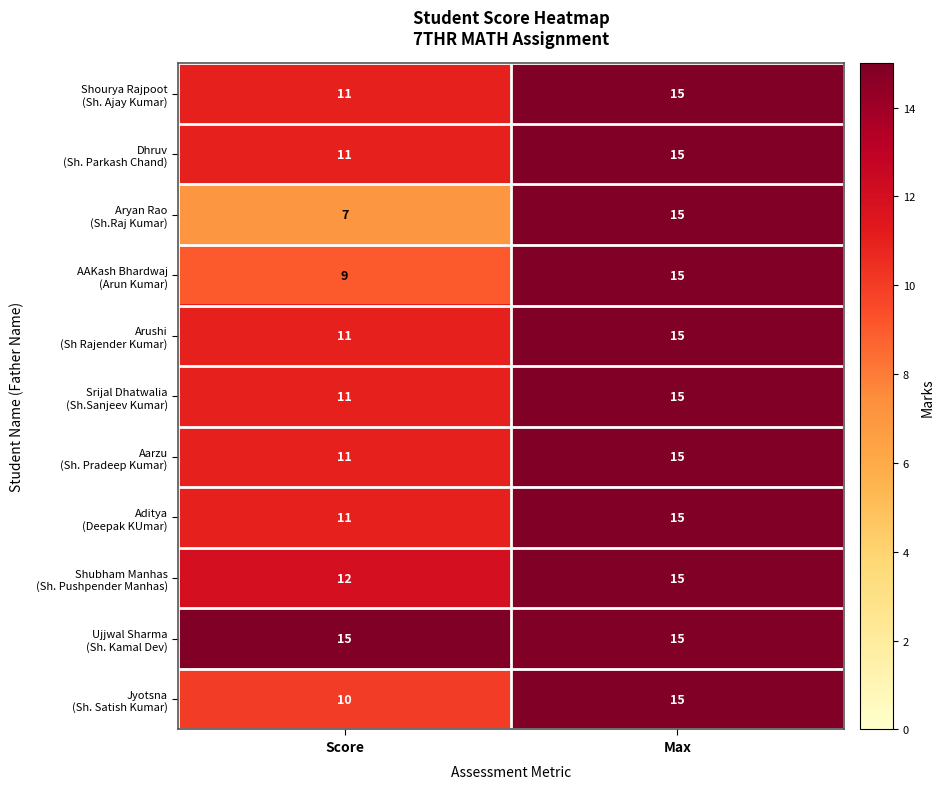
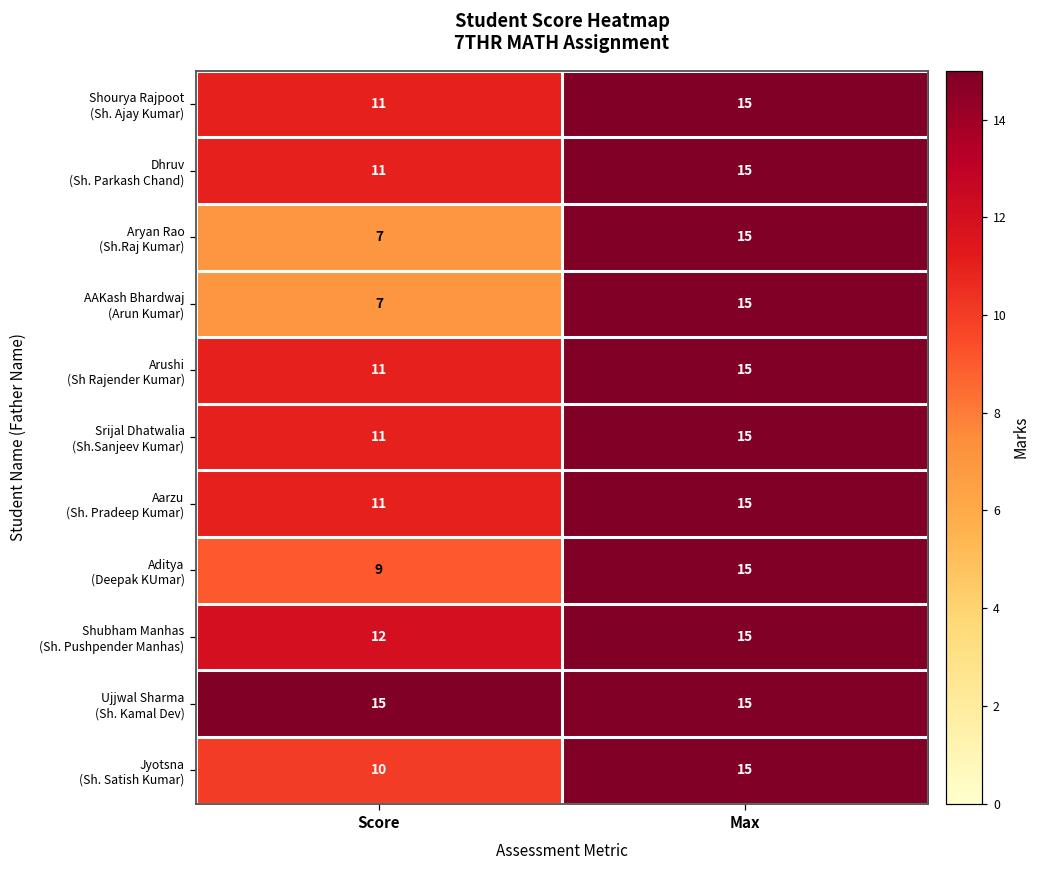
  {
    "Shourya Rajpoot (Sh. Ajay Kumar)": {
      "Score": 11,
      "Max": 15
    },
    "Dhruv (Sh. Parkash Chand)": {
      "Score": 11,
      "Max": 15
    },
    "Aryan Rao (Sh.Raj Kumar)": {
      "Score": 7,
      "Max": 15
    },
    "AAKash Bhardwaj (Arun Kumar)": {
-     "Score": 9,
+     "Score": 7,
      "Max": 15
    },
    "Arushi (Sh Rajender Kumar)": {
      "Score": 11,
      "Max": 15
    },
    "Srijal Dhatwalia (Sh.Sanjeev Kumar)": {
      "Score": 11,
      "Max": 15
    },
    "Aarzu (Sh. Pradeep Kumar)": {
      "Score": 11,
      "Max": 15
    },
    "Aditya (Deepak KUmar)": {
-     "Score": 11,
+     "Score": 9,
      "Max": 15
    },
    "Shubham Manhas (Sh. Pushpender Manhas)": {
      "Score": 12,
      "Max": 15
    },
    "Ujjwal Sharma (Sh. Kamal Dev)": {
      "Score": 15,
      "Max": 15
    },
    "Jyotsna (Sh. Satish Kumar)": {
      "Score": 10,
      "Max": 15
    }
  }
